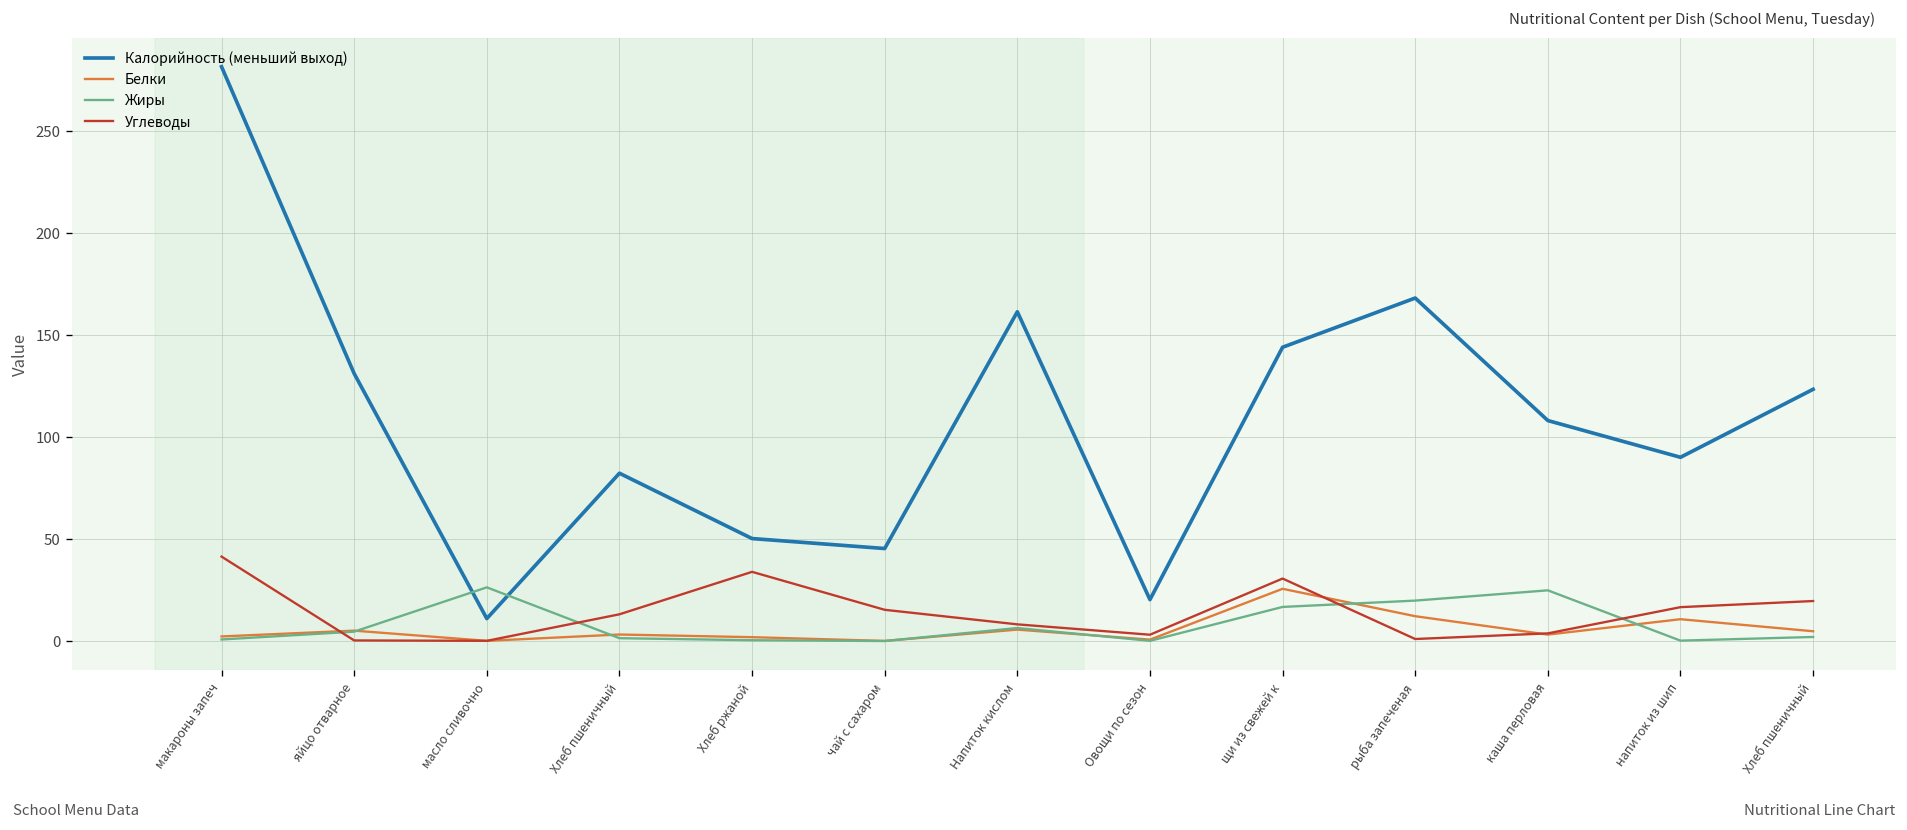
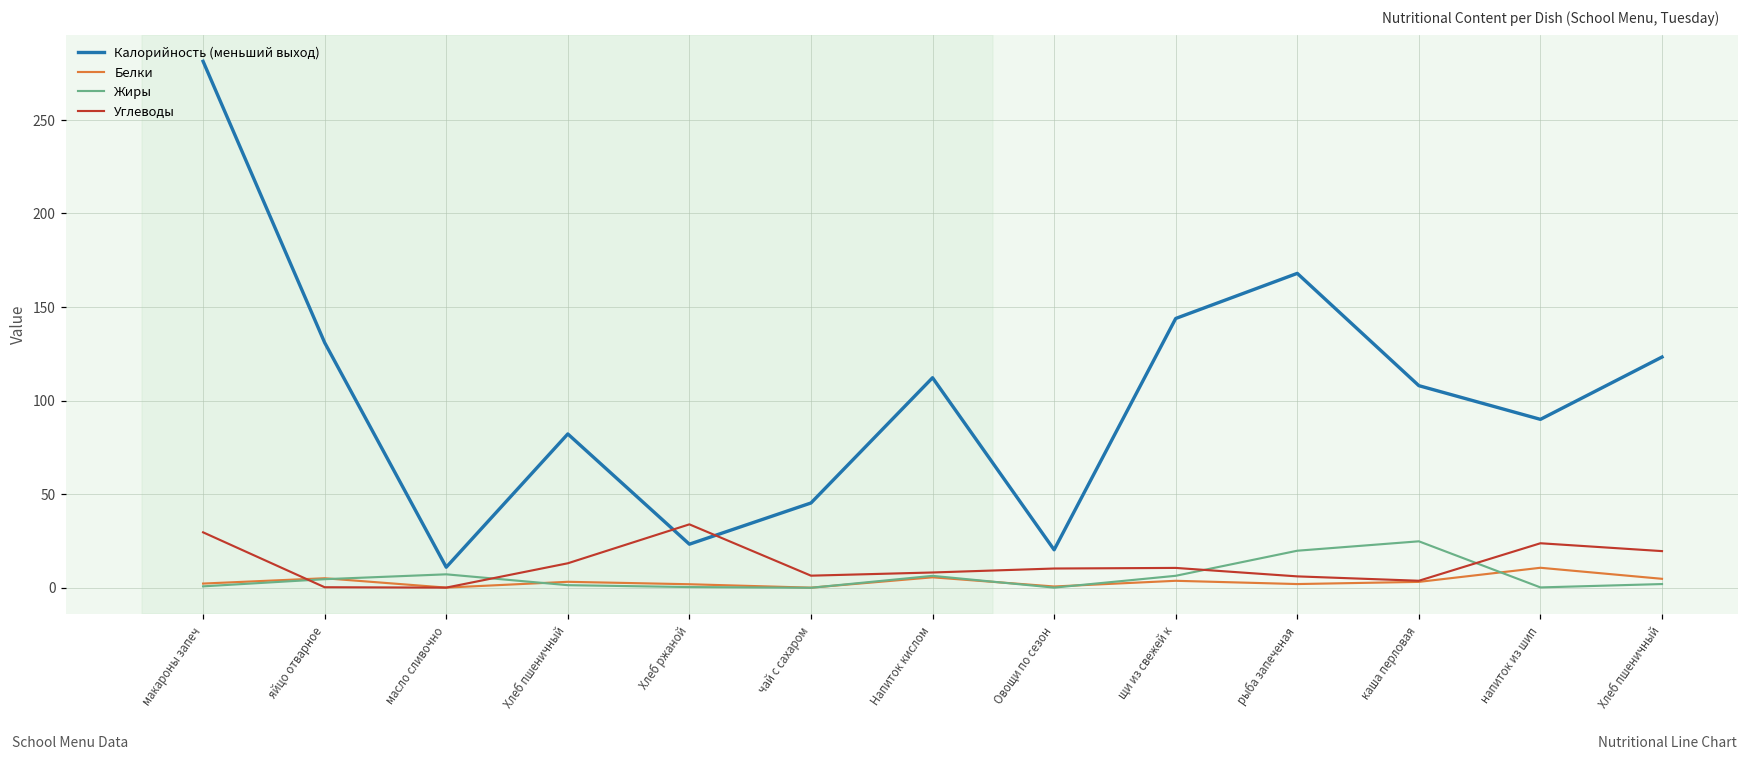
  {
    "Калорийность (меньший выход)": {
      "макароны запеч": 281,
      "яйцо отварное": 131,
      "масло сливочно": 11,
-     "Хлеб ржаной": 50,
+     "Хлеб ржаной": 23,
      "чай с сахаром": 45,
-     "Напиток кислом": 161,
+     "Напиток кислом": 112,
      "Овощи по сезон": 20,
      "щи из свежей к": 144,
      "рыба запеченая": 168,
      "каша перловая": 108,
      "напиток из шип": 90
    },
    "Белки": {
      "Хлеб ржаной": 2,
-     "щи из свежей к": 26,
-     "рыба запеченая": 12,
+     "щи из свежей к": 4,
+     "рыба запеченая": 2,
      "напиток из шип": 11
    },
    "Жиры": {
-     "масло сливочно": 26,
+     "масло сливочно": 7,
      "Хлеб ржаной": 0,
-     "щи из свежей к": 17,
+     "щи из свежей к": 6,
      "рыба запеченая": 20,
      "каша перловая": 25,
      "напиток из шип": 0
    },
    "Углеводы": {
-     "макароны запеч": 41,
+     "макароны запеч": 30,
      "яйцо отварное": 0,
      "Хлеб ржаной": 34,
-     "чай с сахаром": 15,
+     "чай с сахаром": 6,
      "Напиток кислом": 8,
-     "Овощи по сезон": 3,
-     "щи из свежей к": 31,
-     "рыба запеченая": 1,
-     "напиток из шип": 17
+     "Овощи по сезон": 10,
+     "щи из свежей к": 11,
+     "рыба запеченая": 6,
+     "напиток из шип": 24
    }
  }
